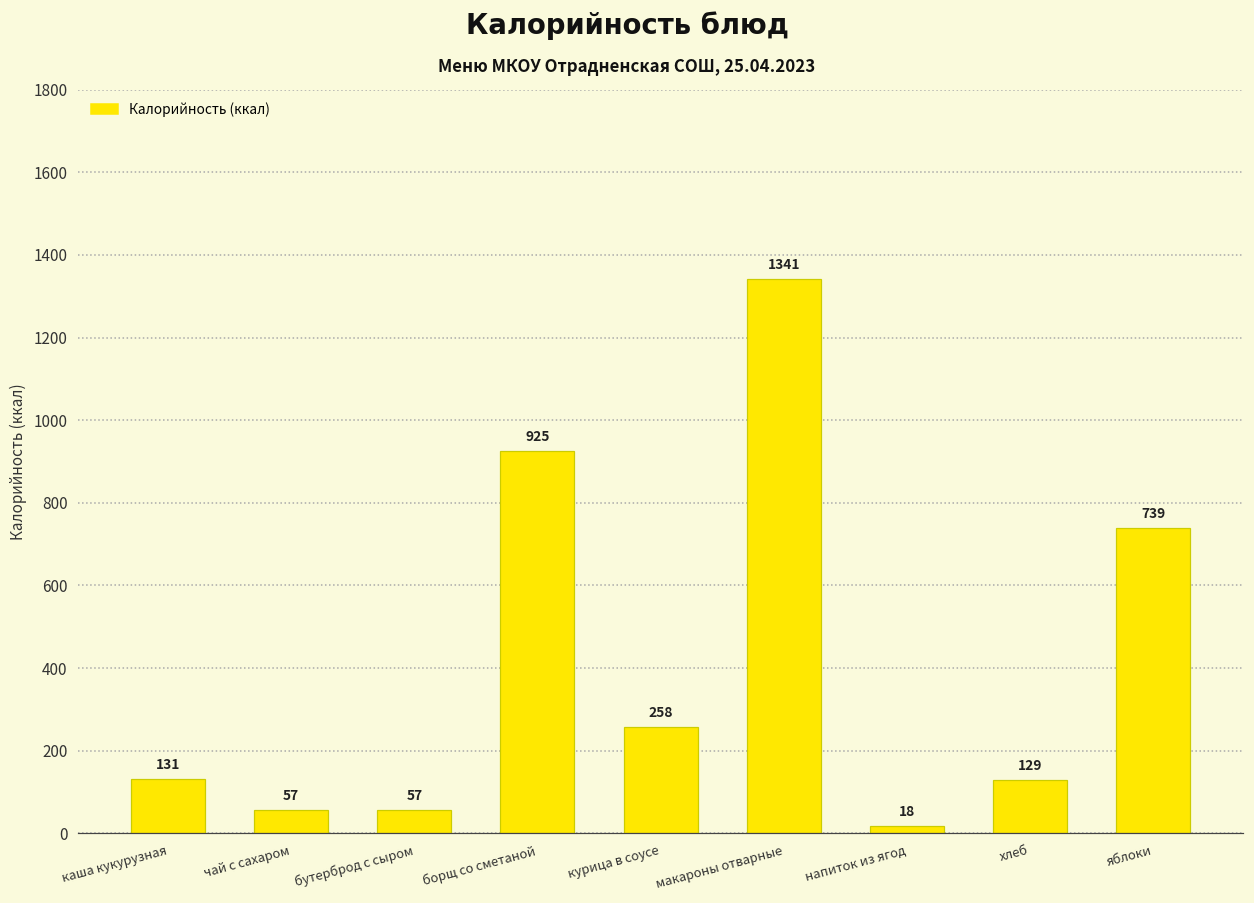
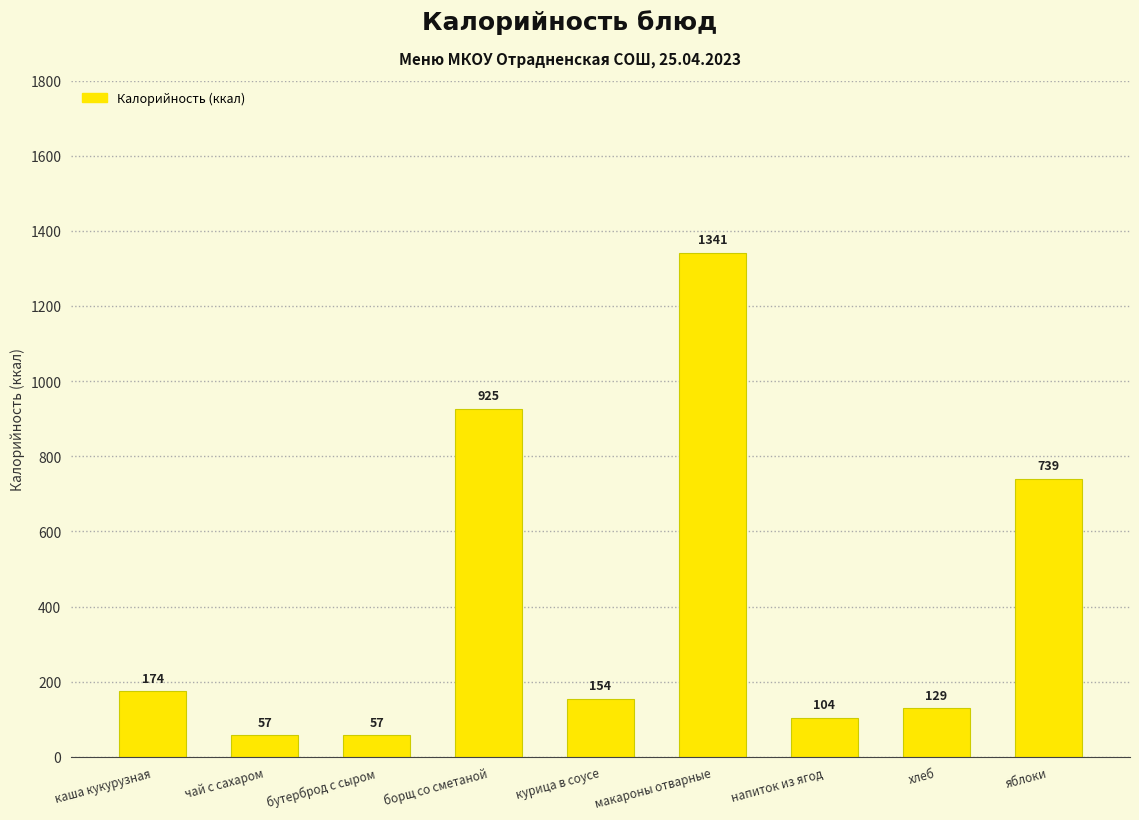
  {
-   "каша кукурузная": 131,
+   "каша кукурузная": 174,
    "чай с сахаром": 57,
    "бутерброд с сыром": 57,
    "борщ со сметаной": 925,
-   "курица в соусе": 258,
+   "курица в соусе": 154,
    "макароны отварные": 1341,
-   "напиток из ягод": 18,
+   "напиток из ягод": 104,
    "хлеб": 129,
    "яблоки": 739
  }
